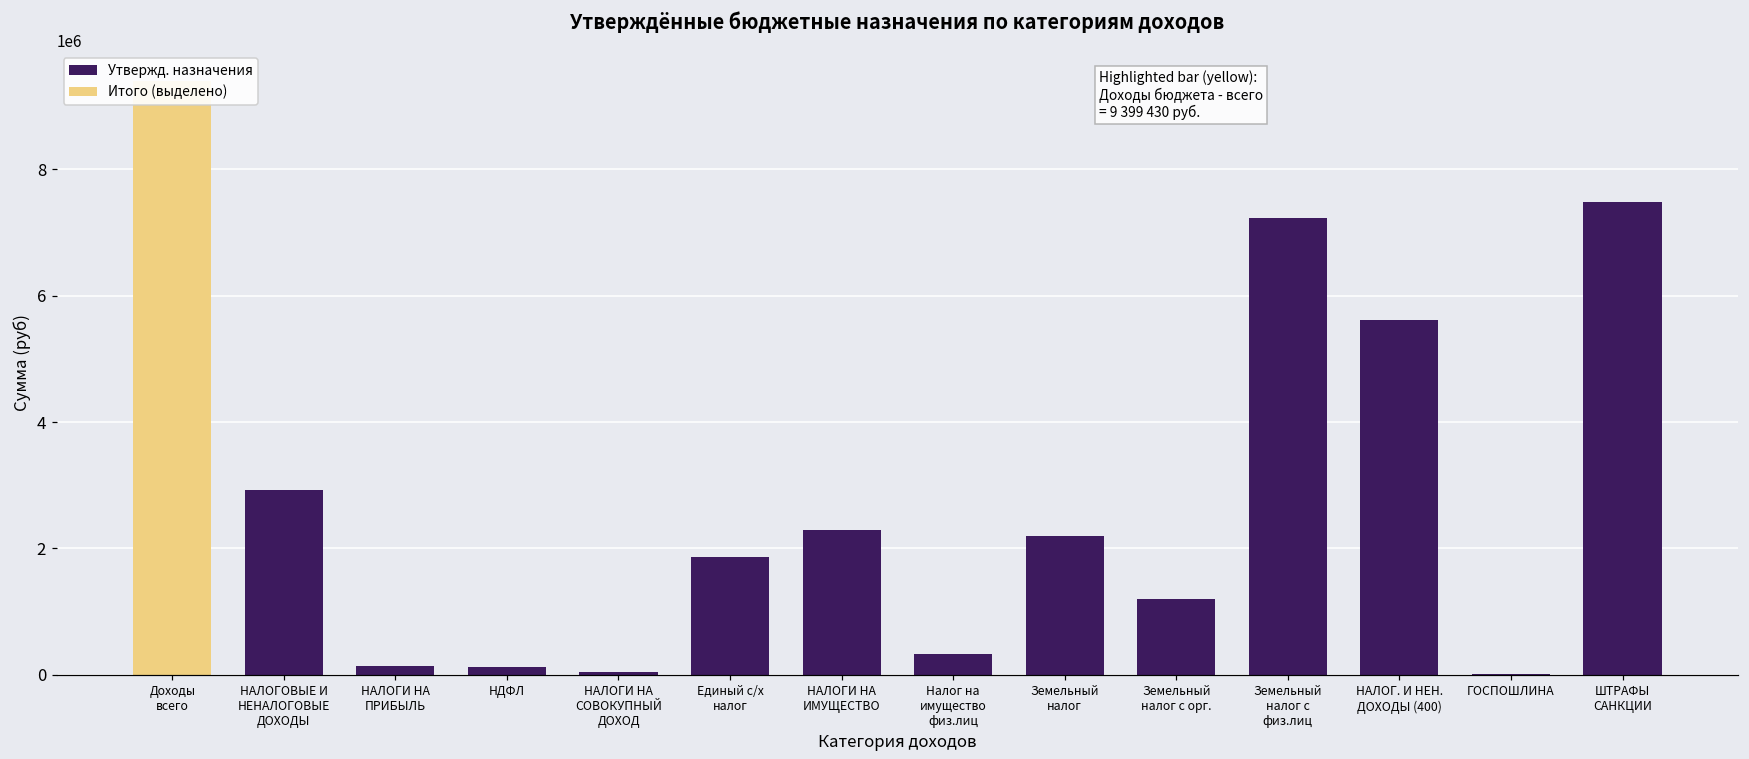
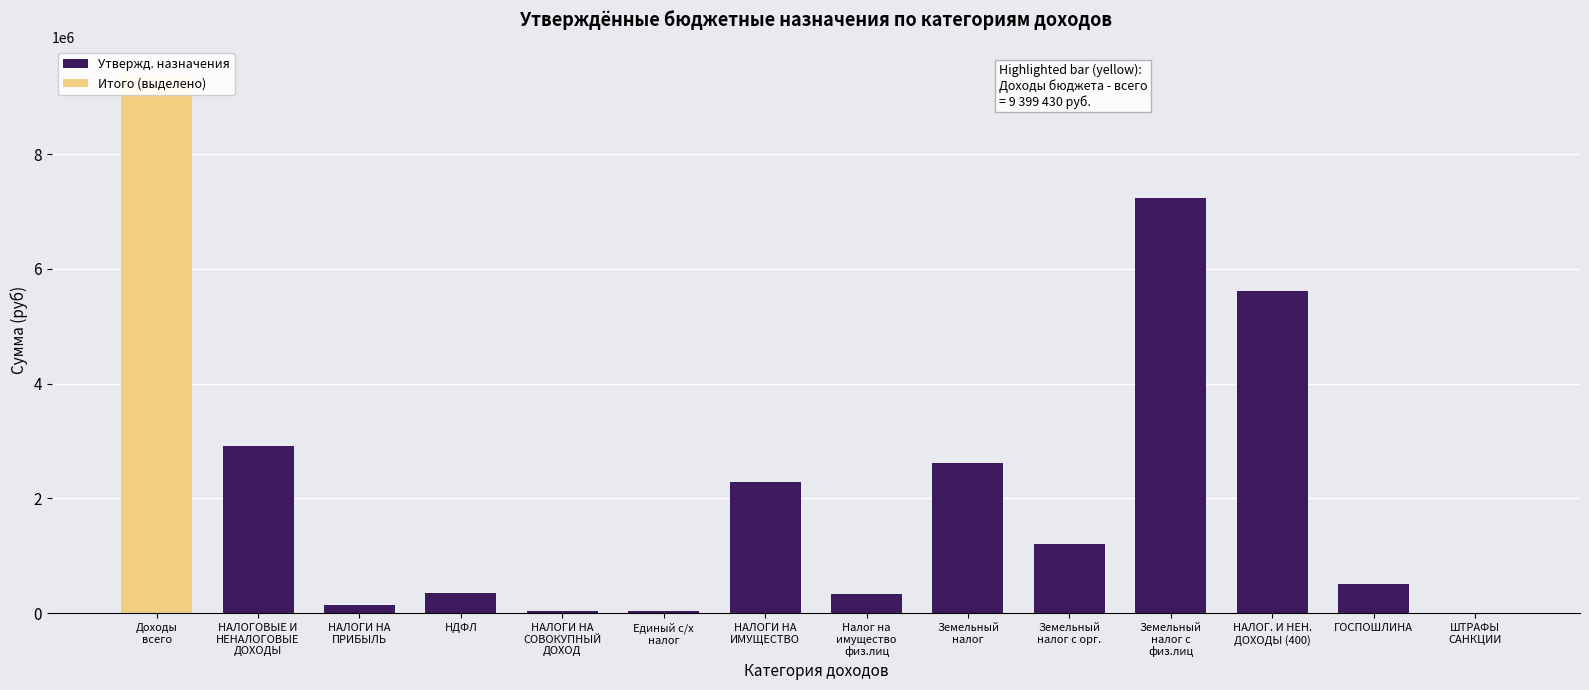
  {
    "НАЛОГОВЫЕ И НЕНАЛОГОВЫЕ ДОХОДЫ": 2900000,
    "НАЛОГИ НА ПРИБЫЛЬ": 100000,
-   "НДФЛ": 100000,
-   "Единый с/х налог": 1900000,
+   "НДФЛ": 300000,
+   "Единый с/х налог": 0,
    "НАЛОГИ НА ИМУЩЕСТВО": 2300000,
    "Налог на имущество физ.лиц": 300000,
-   "Земельный налог": 2200000,
+   "Земельный налог": 2600000,
    "Земельный налог с орг.": 1200000,
    "Земельный налог с физ.лиц": 7200000,
    "НАЛОГ. И НЕН. ДОХОДЫ (400)": 5600000,
-   "ГОСПОШЛИНА": 0,
-   "ШТРАФЫ САНКЦИИ": 7500000
+   "ГОСПОШЛИНА": 500000,
+   "ШТРАФЫ САНКЦИИ": 0
  }
